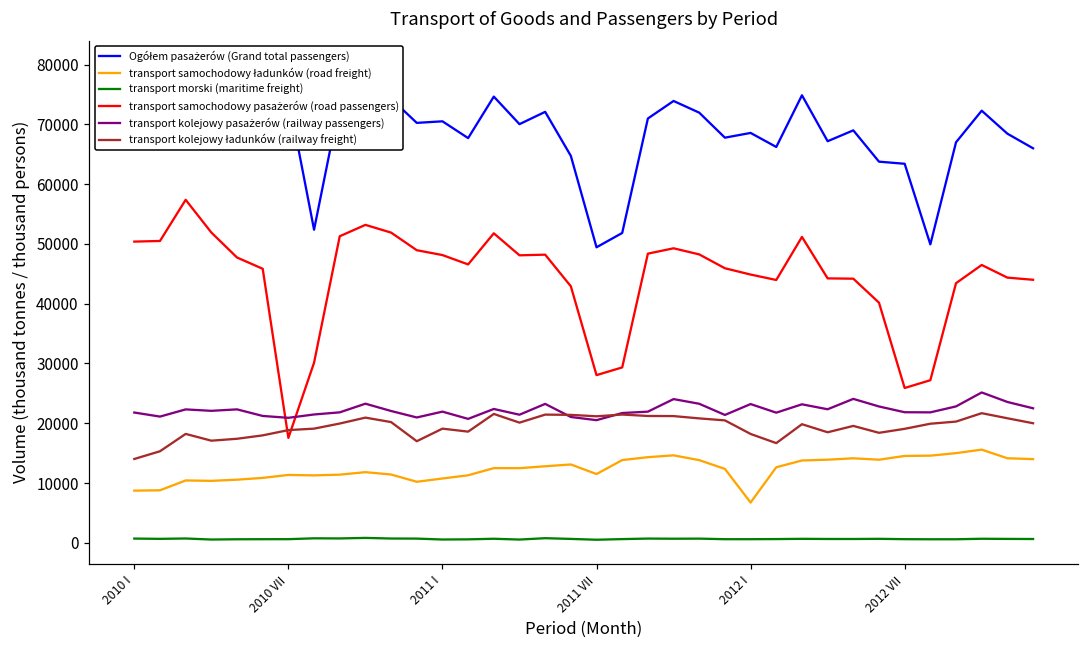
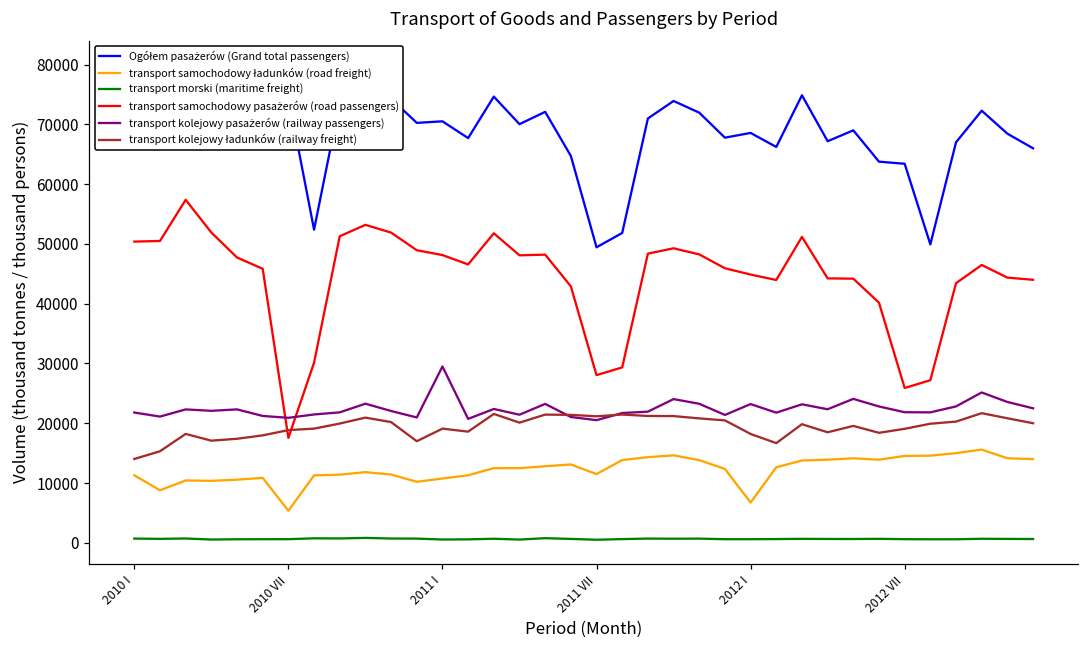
  {
    "Ogółem pasażerów (Grand total passengers)": {
      "2011 I": 71000,
      "2011 VII": 49000,
      "2012 I": 69000,
      "2012 VII": 63000
    },
    "transport samochodowy ładunków (road freight)": {
-     "2010 I": 9000,
-     "2010 VII": 11000,
+     "2010 I": 11000,
+     "2010 VII": 5000,
      "2011 I": 11000,
      "2011 VII": 11000,
      "2012 I": 7000,
      "2012 VII": 15000
    },
    "transport morski (maritime freight)": {
      "2010 I": 1000,
      "2010 VII": 1000,
      "2011 I": 1000,
      "2011 VII": 1000,
      "2012 I": 1000,
      "2012 VII": 1000
    },
    "transport samochodowy pasażerów (road passengers)": {
      "2010 I": 50000,
      "2010 VII": 18000,
      "2011 I": 48000,
      "2011 VII": 28000,
      "2012 I": 45000,
      "2012 VII": 26000
    },
    "transport kolejowy pasażerów (railway passengers)": {
      "2010 I": 22000,
      "2010 VII": 21000,
-     "2011 I": 22000,
+     "2011 I": 29000,
      "2011 VII": 21000,
      "2012 I": 23000,
      "2012 VII": 22000
    },
    "transport kolejowy ładunków (railway freight)": {
      "2010 I": 14000,
      "2010 VII": 19000,
      "2011 I": 19000,
      "2011 VII": 21000,
      "2012 I": 18000,
      "2012 VII": 19000
    }
  }
